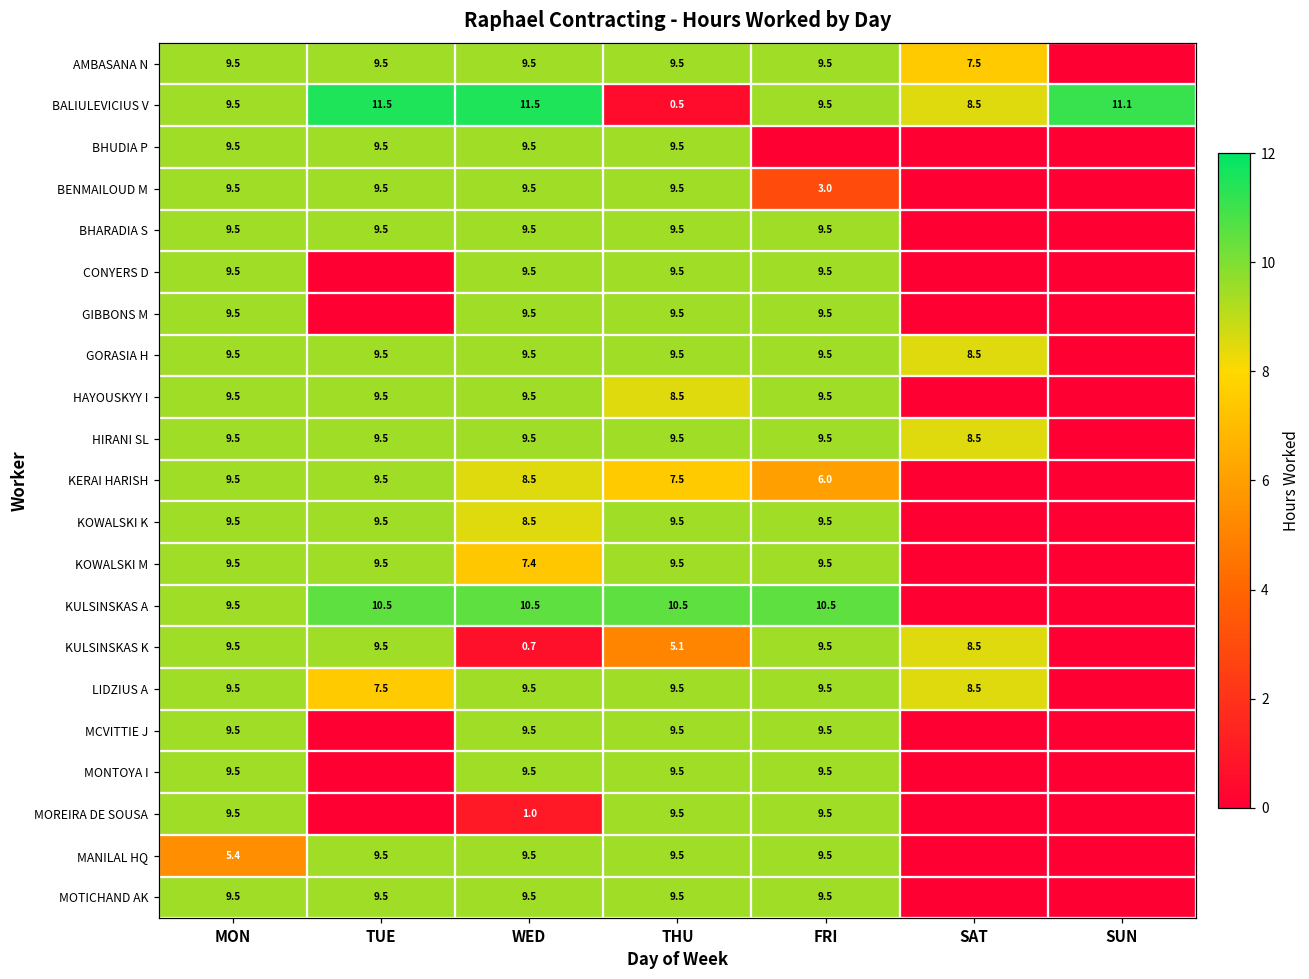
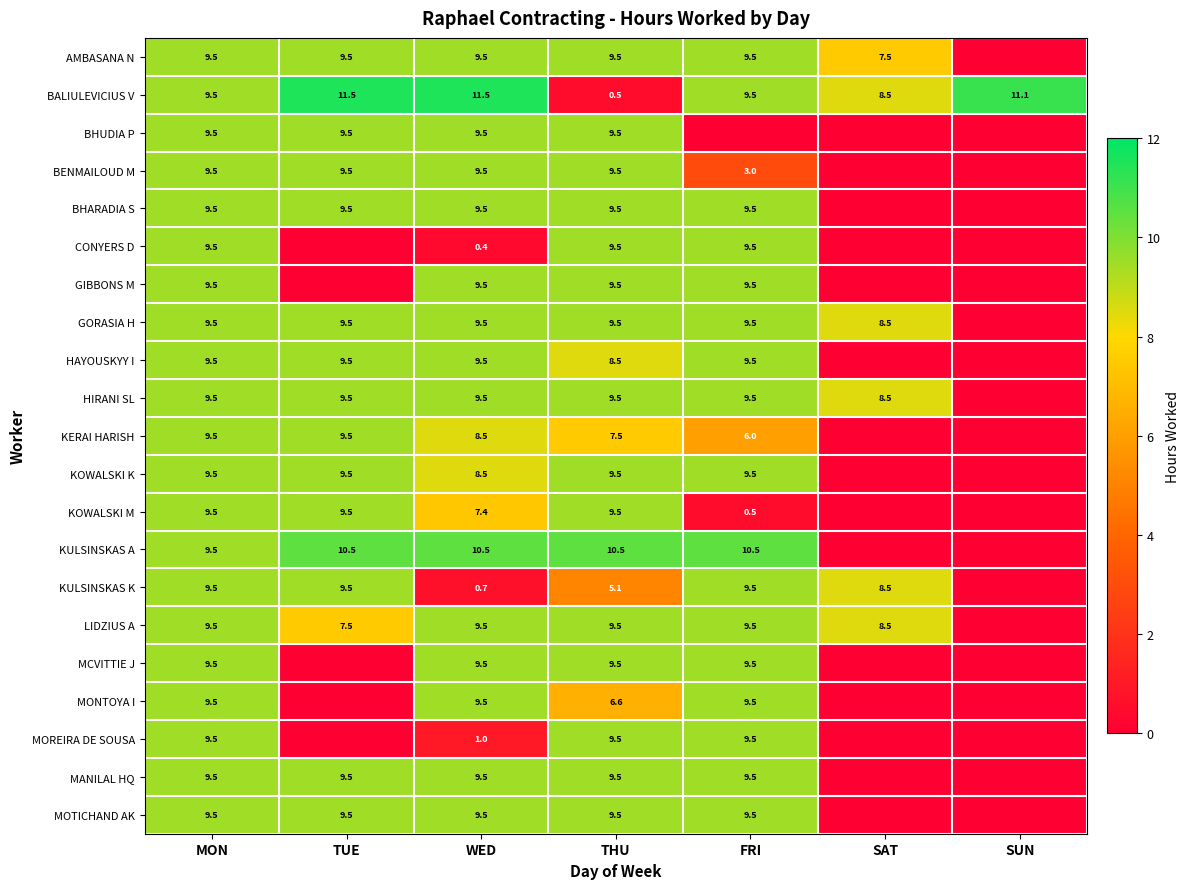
  {
    "AMBASANA N": {
      "MON": 9.5,
      "TUE": 9.5,
      "WED": 9.5,
      "THU": 9.5,
      "FRI": 9.5,
      "SAT": 7.5
    },
    "BALIULEVICIUS V": {
      "MON": 9.5,
      "TUE": 11.5,
      "WED": 11.5,
      "THU": 0.5,
      "FRI": 9.5,
      "SAT": 8.5,
      "SUN": 11.1
    },
    "BHUDIA P": {
      "MON": 9.5,
      "TUE": 9.5,
      "WED": 9.5,
      "THU": 9.5
    },
    "BENMAILOUD M": {
      "MON": 9.5,
      "TUE": 9.5,
      "WED": 9.5,
      "THU": 9.5,
      "FRI": 3.0
    },
    "BHARADIA S": {
      "MON": 9.5,
      "TUE": 9.5,
      "WED": 9.5,
      "THU": 9.5,
      "FRI": 9.5
    },
    "CONYERS D": {
      "MON": 9.5,
-     "WED": 9.5,
+     "WED": 0.4,
      "THU": 9.5,
      "FRI": 9.5
    },
    "GIBBONS M": {
      "MON": 9.5,
      "WED": 9.5,
      "THU": 9.5,
      "FRI": 9.5
    },
    "GORASIA H": {
      "MON": 9.5,
      "TUE": 9.5,
      "WED": 9.5,
      "THU": 9.5,
      "FRI": 9.5,
      "SAT": 8.5
    },
    "HAYOUSKYY I": {
      "MON": 9.5,
      "TUE": 9.5,
      "WED": 9.5,
      "THU": 8.5,
      "FRI": 9.5
    },
    "HIRANI SL": {
      "MON": 9.5,
      "TUE": 9.5,
      "WED": 9.5,
      "THU": 9.5,
      "FRI": 9.5,
      "SAT": 8.5
    },
    "KERAI HARISH": {
      "MON": 9.5,
      "TUE": 9.5,
      "WED": 8.5,
      "THU": 7.5,
      "FRI": 6.0
    },
    "KOWALSKI K": {
      "MON": 9.5,
      "TUE": 9.5,
      "WED": 8.5,
      "THU": 9.5,
      "FRI": 9.5
    },
    "KOWALSKI M": {
      "MON": 9.5,
      "TUE": 9.5,
      "WED": 7.4,
      "THU": 9.5,
-     "FRI": 9.5
+     "FRI": 0.5
    },
    "KULSINSKAS A": {
      "MON": 9.5,
      "TUE": 10.5,
      "WED": 10.5,
      "THU": 10.5,
      "FRI": 10.5
    },
    "KULSINSKAS K": {
      "MON": 9.5,
      "TUE": 9.5,
      "WED": 0.7,
      "THU": 5.1,
      "FRI": 9.5,
      "SAT": 8.5
    },
    "LIDZIUS A": {
      "MON": 9.5,
      "TUE": 7.5,
      "WED": 9.5,
      "THU": 9.5,
      "FRI": 9.5,
      "SAT": 8.5
    },
    "MCVITTIE J": {
      "MON": 9.5,
      "WED": 9.5,
      "THU": 9.5,
      "FRI": 9.5
    },
    "MONTOYA I": {
      "MON": 9.5,
      "WED": 9.5,
-     "THU": 9.5,
+     "THU": 6.6,
      "FRI": 9.5
    },
    "MOREIRA DE SOUSA": {
      "MON": 9.5,
      "WED": 1.0,
      "THU": 9.5,
      "FRI": 9.5
    },
    "MANILAL HQ": {
-     "MON": 5.4,
+     "MON": 9.5,
      "TUE": 9.5,
      "WED": 9.5,
      "THU": 9.5,
      "FRI": 9.5
    },
    "MOTICHAND AK": {
      "MON": 9.5,
      "TUE": 9.5,
      "WED": 9.5,
      "THU": 9.5,
      "FRI": 9.5
    }
  }
